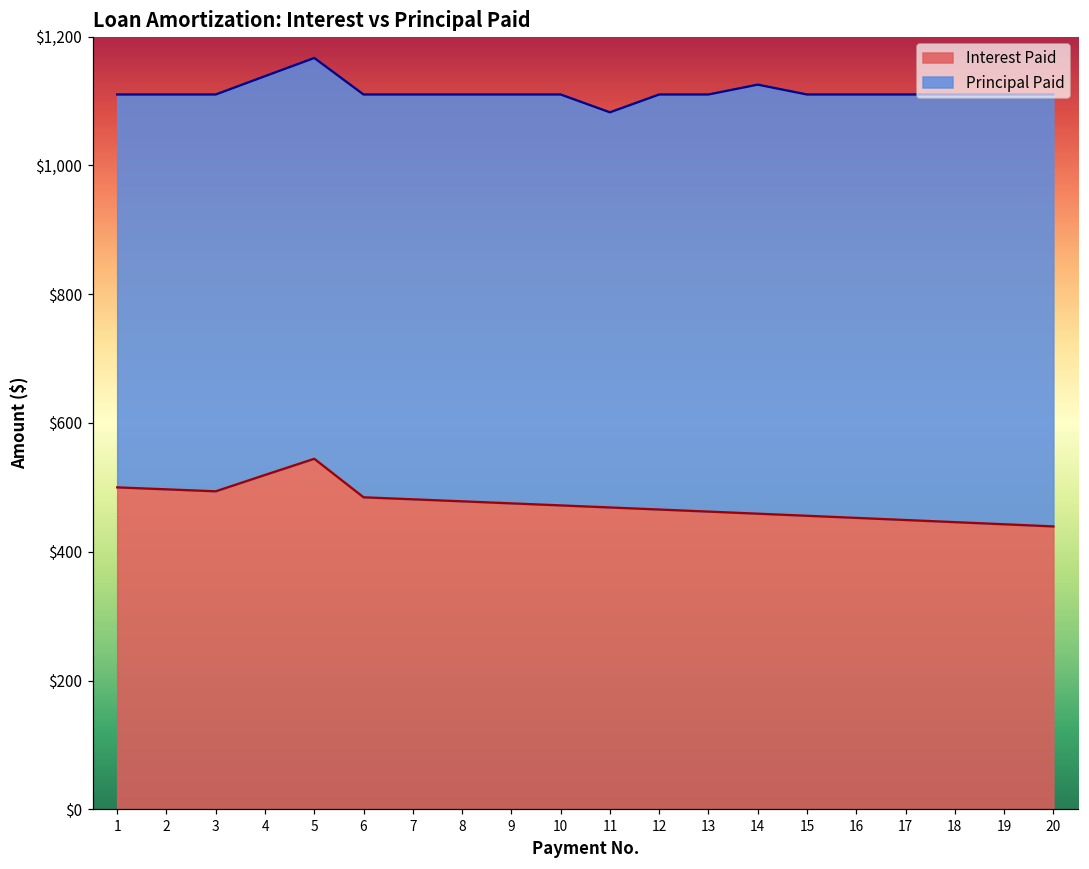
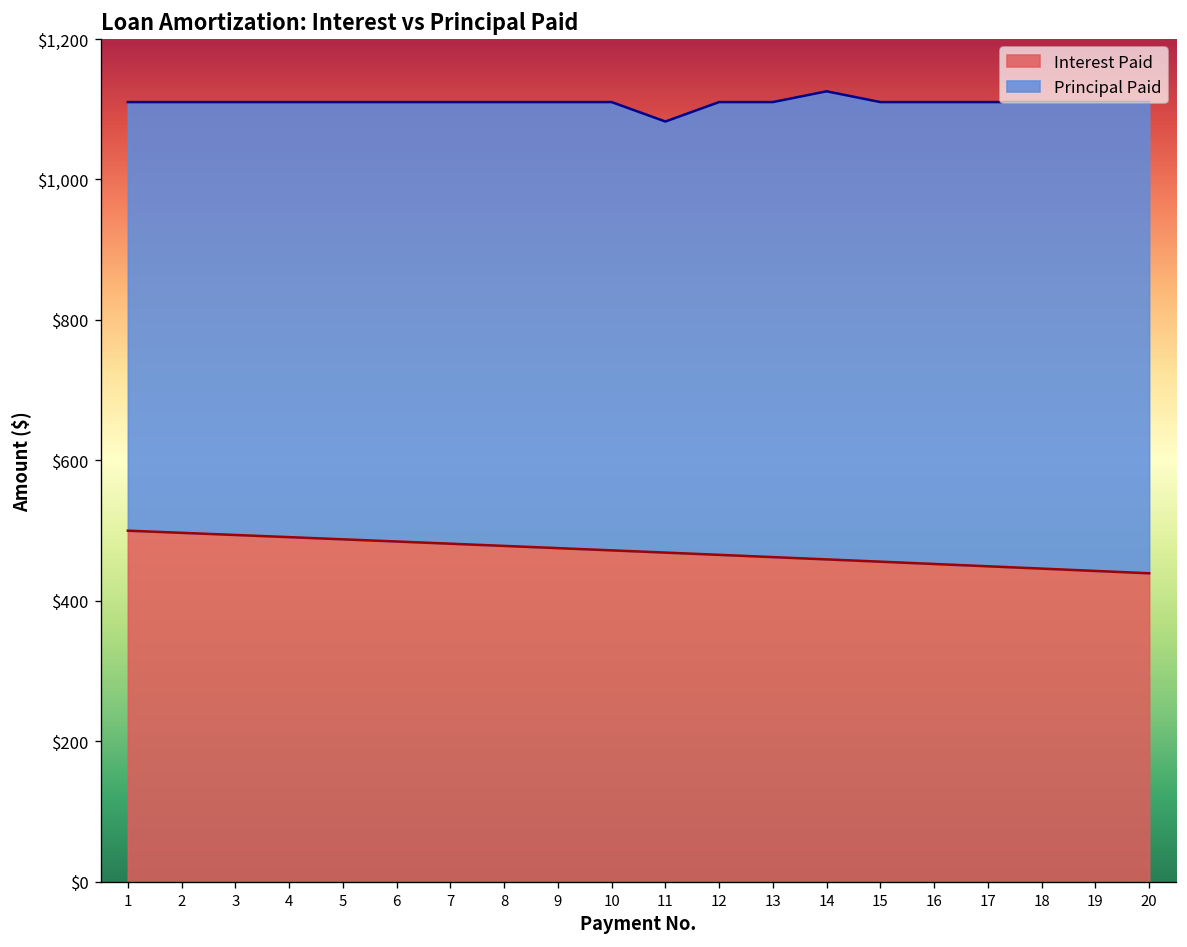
  {
    "Interest Paid": {
      "1": "$500",
      "2": "$500",
      "3": "$490",
-     "4": "$520",
-     "5": "$540",
+     "4": "$490",
+     "5": "$490",
      "6": "$480",
      "7": "$480",
      "8": "$480",
      "9": "$480",
      "10": "$470",
      "11": "$470",
      "12": "$470",
      "13": "$460",
      "14": "$460",
      "15": "$460",
      "16": "$450",
      "17": "$450",
      "18": "$450",
      "19": "$440",
      "20": "$440"
    },
    "Principal Paid": {
      "1": "$610",
      "2": "$610",
      "3": "$620",
      "4": "$620",
      "5": "$620",
      "6": "$630",
      "7": "$630",
      "8": "$630",
      "9": "$640",
      "10": "$640",
      "11": "$610",
      "12": "$640",
      "13": "$650",
      "14": "$670",
      "15": "$650",
      "16": "$660",
      "17": "$660"
    }
  }
